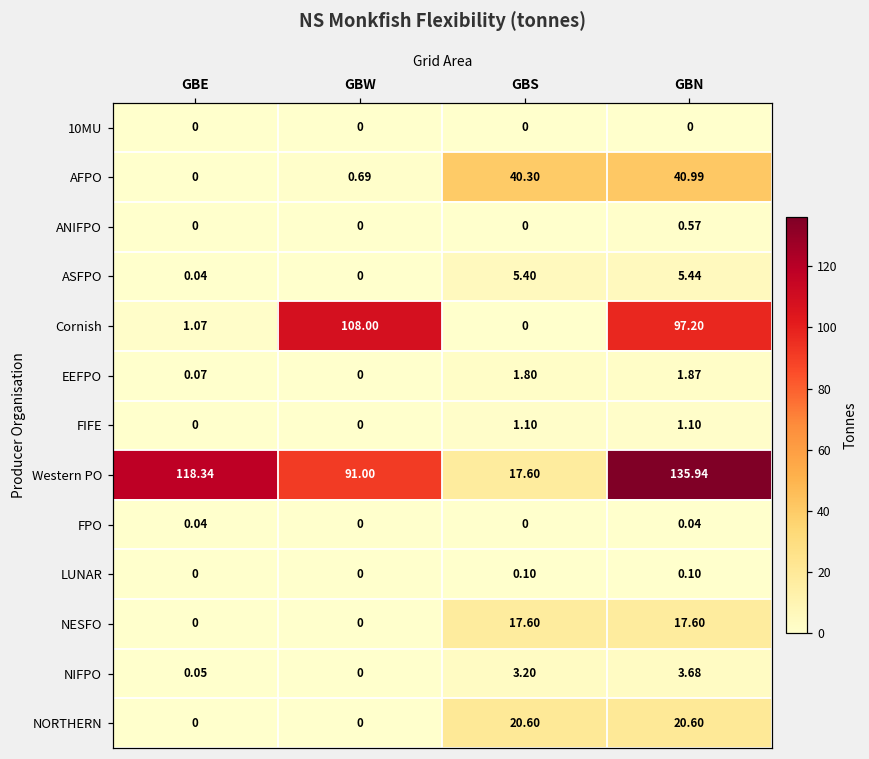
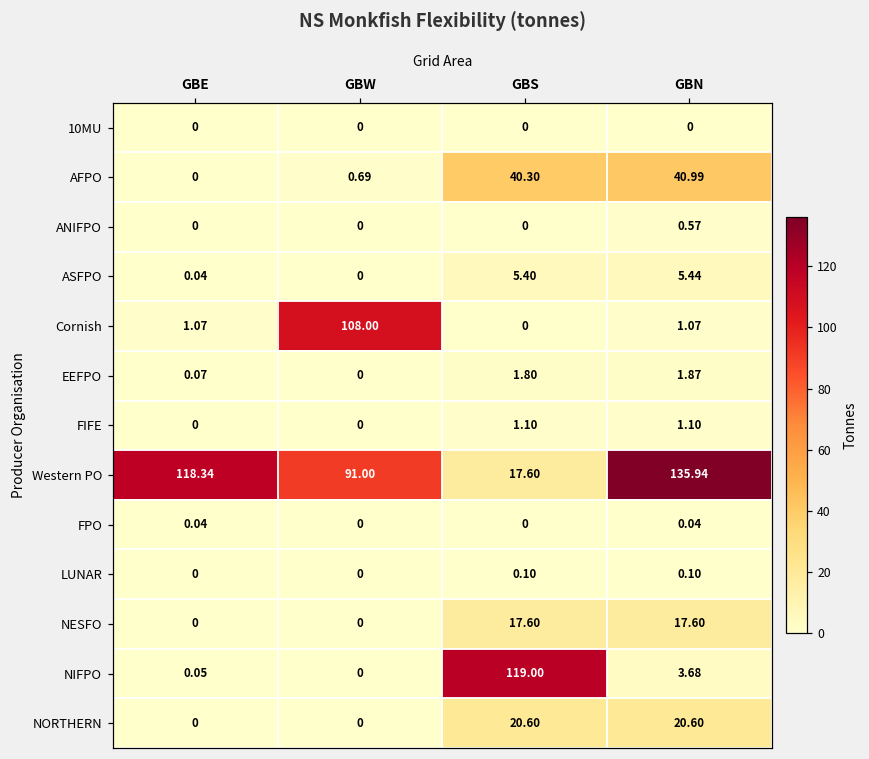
  {
    "10MU": {
      "GBE": 0,
      "GBW": 0,
      "GBS": 0,
      "GBN": 0
    },
    "AFPO": {
      "GBE": 0,
      "GBW": 0.69,
      "GBS": 40.30,
      "GBN": 40.99
    },
    "ANIFPO": {
      "GBE": 0,
      "GBW": 0,
      "GBS": 0,
      "GBN": 0.57
    },
    "ASFPO": {
      "GBE": 0.04,
      "GBW": 0,
      "GBS": 5.40,
      "GBN": 5.44
    },
    "Cornish": {
      "GBE": 1.07,
      "GBW": 108.00,
      "GBS": 0,
-     "GBN": 97.20
+     "GBN": 1.07
    },
    "EEFPO": {
      "GBE": 0.07,
      "GBW": 0,
      "GBS": 1.80,
      "GBN": 1.87
    },
    "FIFE": {
      "GBE": 0,
      "GBW": 0,
      "GBS": 1.10,
      "GBN": 1.10
    },
    "Western PO": {
      "GBE": 118.34,
      "GBW": 91.00,
      "GBS": 17.60,
      "GBN": 135.94
    },
    "FPO": {
      "GBE": 0.04,
      "GBW": 0,
      "GBS": 0,
      "GBN": 0.04
    },
    "LUNAR": {
      "GBE": 0,
      "GBW": 0,
      "GBS": 0.10,
      "GBN": 0.10
    },
    "NESFO": {
      "GBE": 0,
      "GBW": 0,
      "GBS": 17.60,
      "GBN": 17.60
    },
    "NIFPO": {
      "GBE": 0.05,
      "GBW": 0,
-     "GBS": 3.20,
+     "GBS": 119.00,
      "GBN": 3.68
    },
    "NORTHERN": {
      "GBE": 0,
      "GBW": 0,
      "GBS": 20.60,
      "GBN": 20.60
    }
  }
